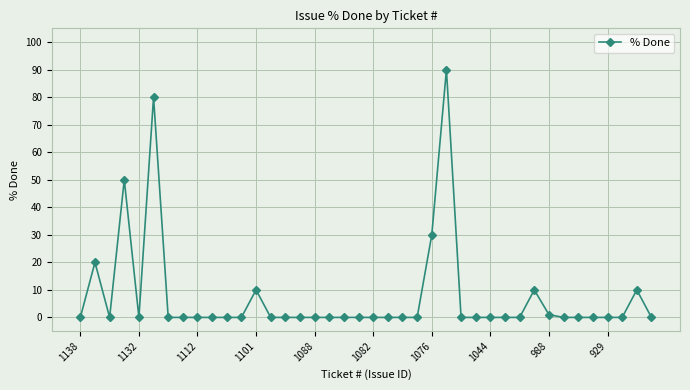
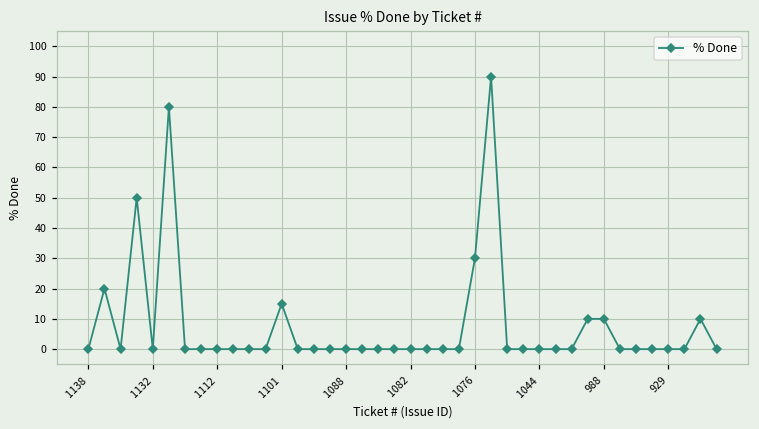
  {
    "1138": 0,
    "1132": 0,
    "1112": 0,
-   "1101": 10,
+   "1101": 15,
    "1088": 0,
    "1082": 0,
    "1076": 30,
    "1044": 0,
-   "988": 1,
+   "988": 10,
    "929": 0
  }
